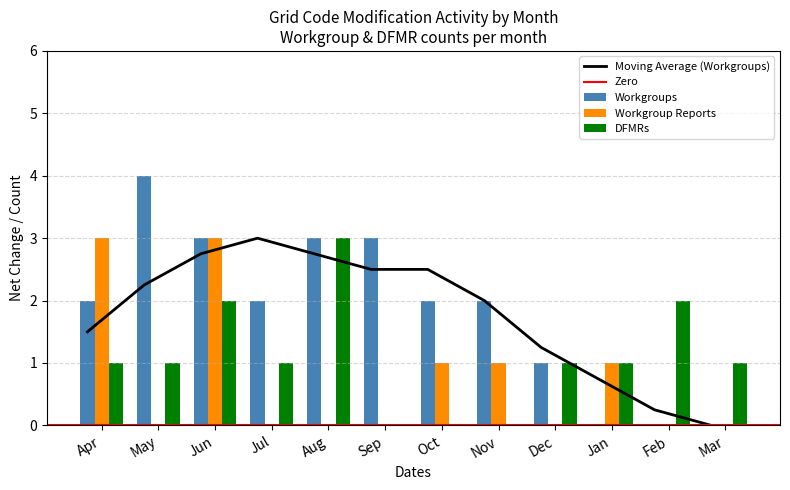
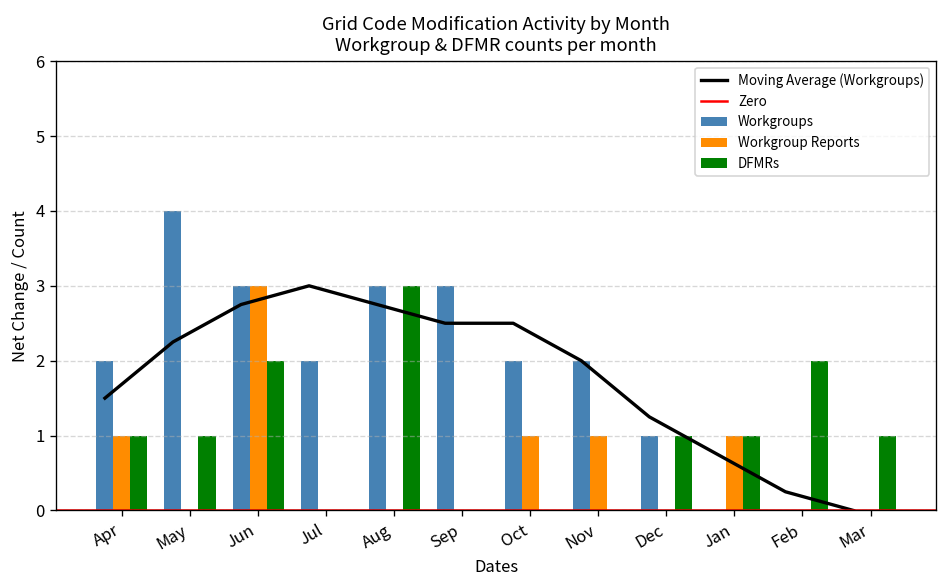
  {
    "Workgroups": {
      "Apr": 2,
      "May": 4,
      "Jun": 3,
      "Jul": 2,
      "Aug": 3,
      "Sep": 3,
      "Oct": 2,
      "Nov": 2,
      "Dec": 1,
      "Jan": 0,
      "Feb": 0,
      "Mar": 0
    },
    "Workgroup Reports": {
-     "Apr": 3,
+     "Apr": 1,
      "May": 0,
      "Jun": 3,
      "Jul": 0,
      "Aug": 0,
      "Sep": 0,
      "Oct": 1,
      "Nov": 1,
      "Dec": 0,
      "Jan": 1,
      "Feb": 0,
      "Mar": 0
    },
    "DFMRs": {
      "Apr": 1,
      "May": 1,
      "Jun": 2,
-     "Jul": 1,
+     "Jul": 0,
      "Aug": 3,
      "Sep": 0,
      "Oct": 0,
      "Nov": 0,
      "Dec": 1,
      "Jan": 1,
      "Feb": 2,
      "Mar": 1
    }
  }
